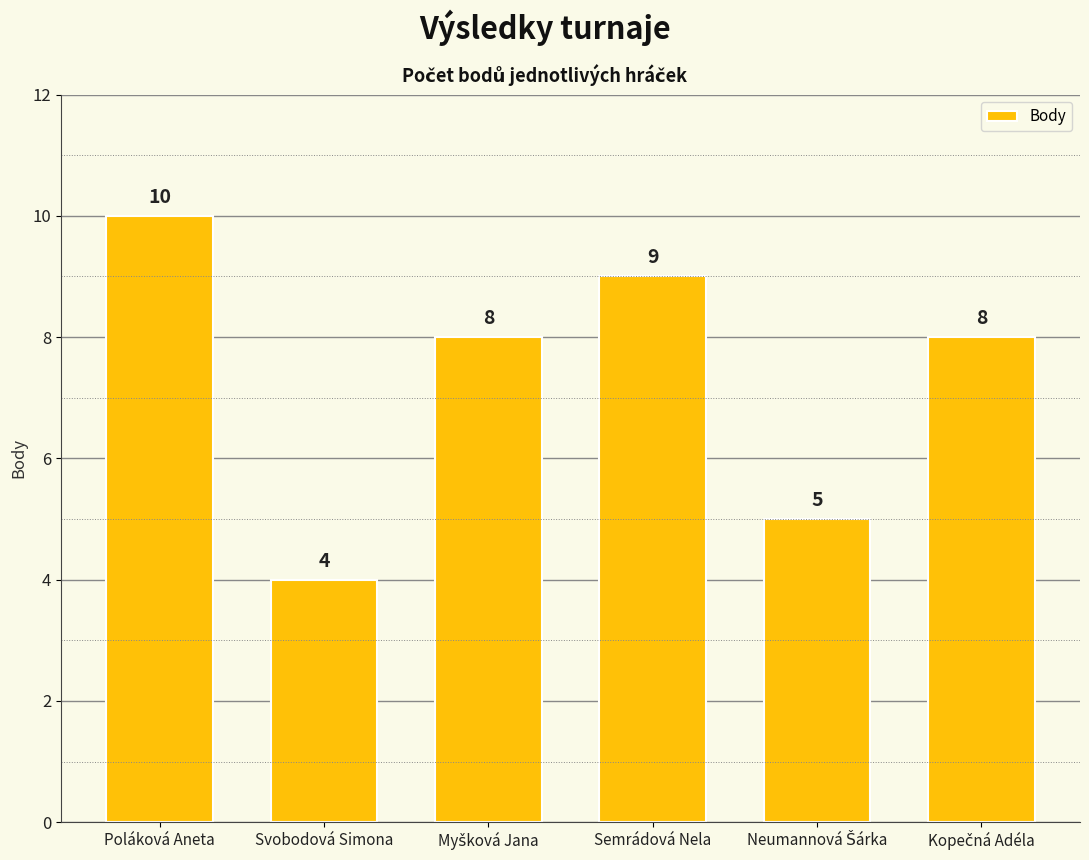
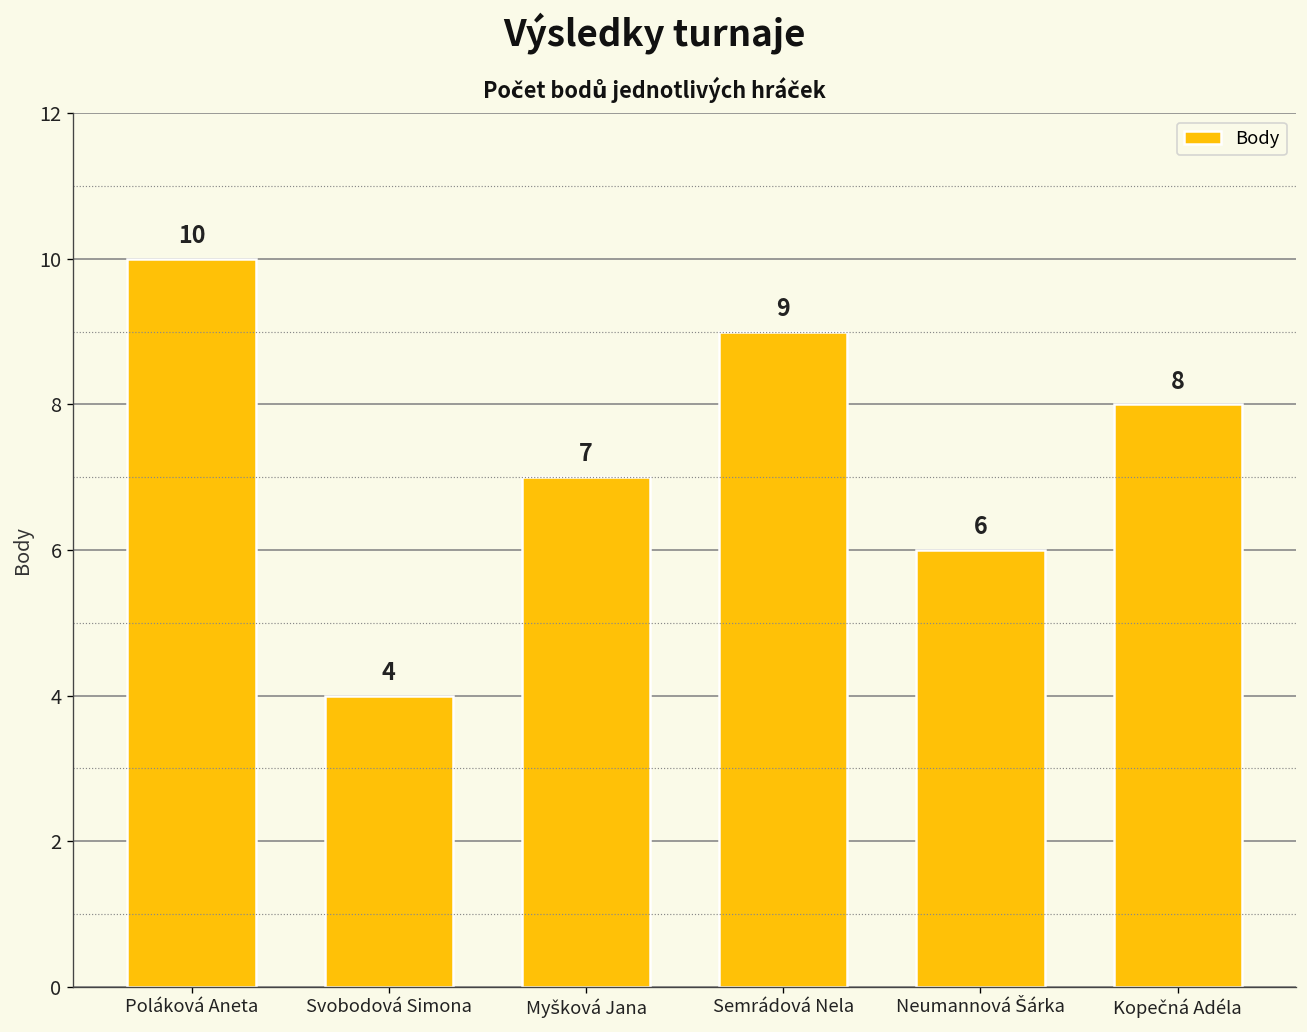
  {
    "Poláková Aneta": 10,
    "Svobodová Simona": 4,
-   "Myšková Jana": 8,
+   "Myšková Jana": 7,
    "Semrádová Nela": 9,
-   "Neumannová Šárka": 5,
+   "Neumannová Šárka": 6,
    "Kopečná Adéla": 8
  }
